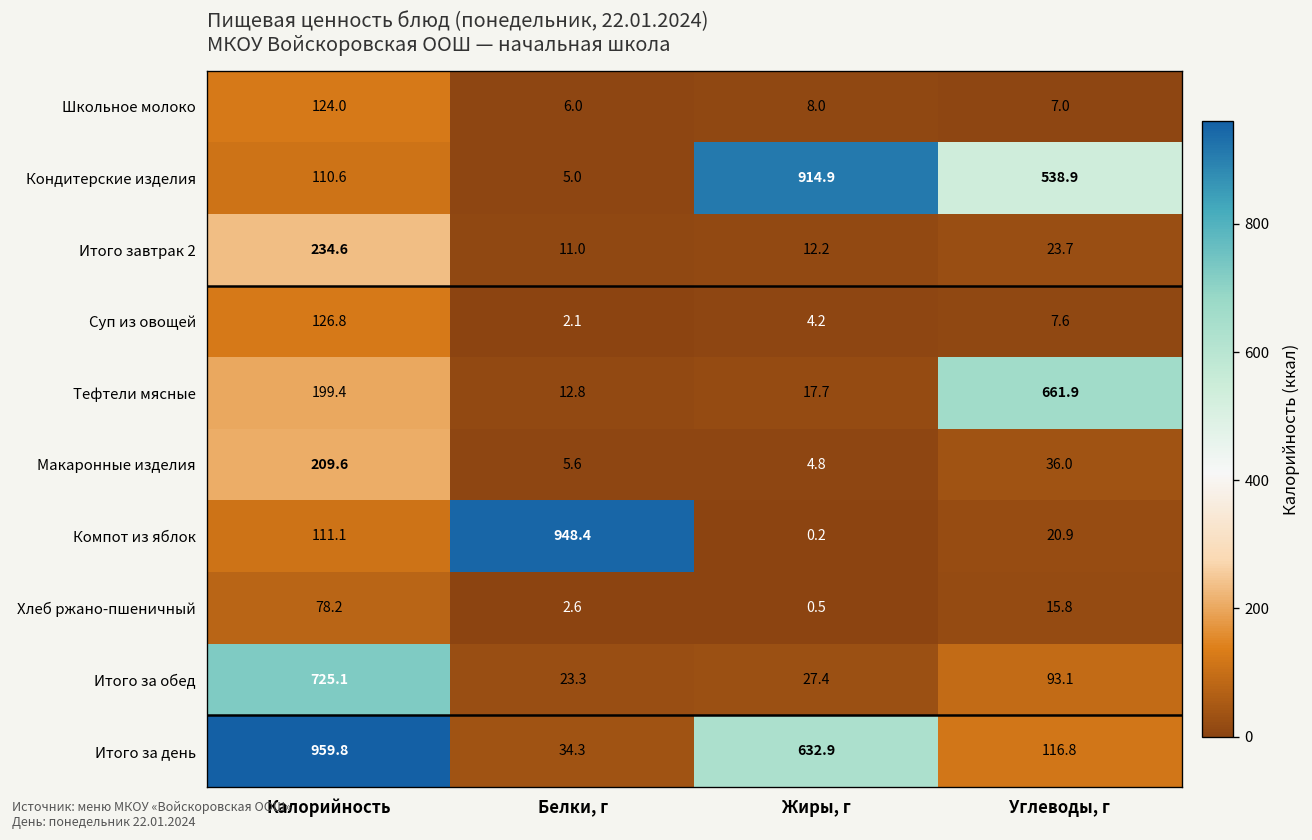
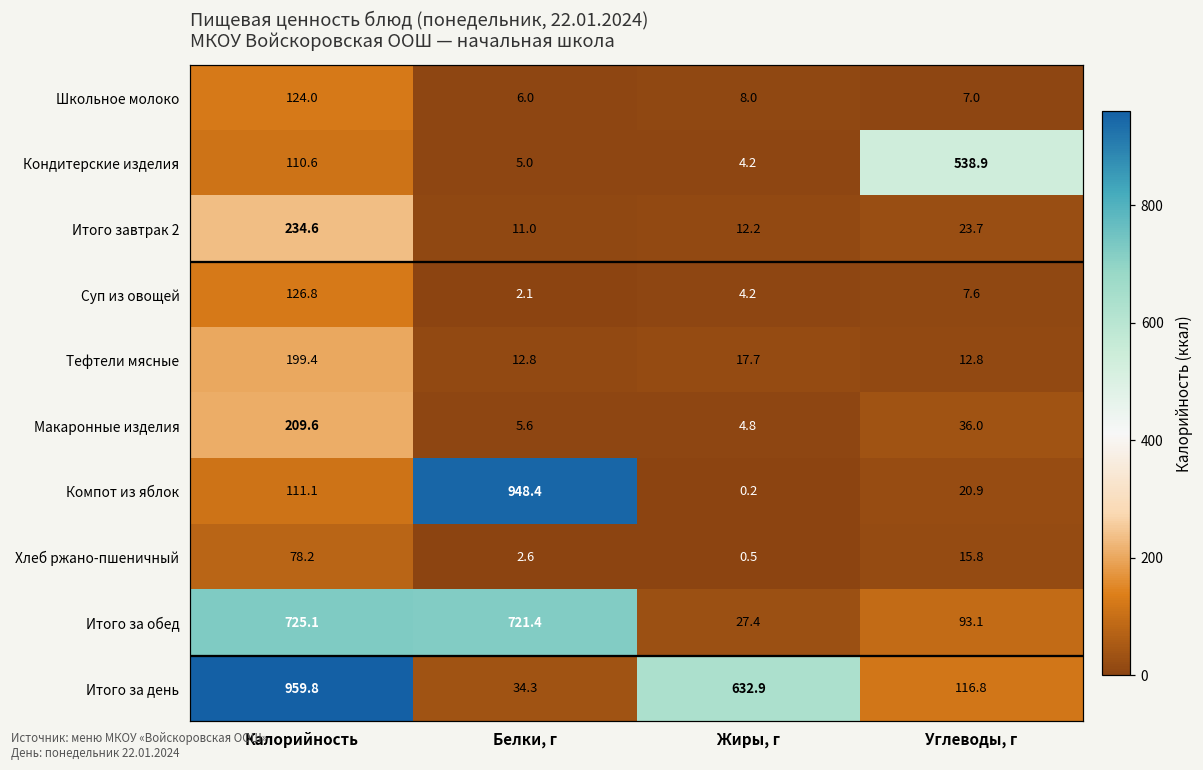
  {
    "Школьное молоко": {
      "Калорийность": 124.0,
      "Белки, г": 6.0,
      "Жиры, г": 8.0,
      "Углеводы, г": 7.0
    },
    "Кондитерские изделия": {
      "Калорийность": 110.6,
      "Белки, г": 5.0,
-     "Жиры, г": 914.9,
+     "Жиры, г": 4.2,
      "Углеводы, г": 538.9
    },
    "Итого завтрак 2": {
      "Калорийность": 234.6,
      "Белки, г": 11.0,
      "Жиры, г": 12.2,
      "Углеводы, г": 23.7
    },
    "Суп из овощей": {
      "Калорийность": 126.8,
      "Белки, г": 2.1,
      "Жиры, г": 4.2,
      "Углеводы, г": 7.6
    },
    "Тефтели мясные": {
      "Калорийность": 199.4,
      "Белки, г": 12.8,
      "Жиры, г": 17.7,
-     "Углеводы, г": 661.9
+     "Углеводы, г": 12.8
    },
    "Макаронные изделия": {
      "Калорийность": 209.6,
      "Белки, г": 5.6,
      "Жиры, г": 4.8,
      "Углеводы, г": 36.0
    },
    "Компот из яблок": {
      "Калорийность": 111.1,
      "Белки, г": 948.4,
      "Жиры, г": 0.2,
      "Углеводы, г": 20.9
    },
    "Хлеб ржано-пшеничный": {
      "Калорийность": 78.2,
      "Белки, г": 2.6,
      "Жиры, г": 0.5,
      "Углеводы, г": 15.8
    },
    "Итого за обед": {
      "Калорийность": 725.1,
-     "Белки, г": 23.3,
+     "Белки, г": 721.4,
      "Жиры, г": 27.4,
      "Углеводы, г": 93.1
    },
    "Итого за день": {
      "Калорийность": 959.8,
      "Белки, г": 34.3,
      "Жиры, г": 632.9,
      "Углеводы, г": 116.8
    }
  }
